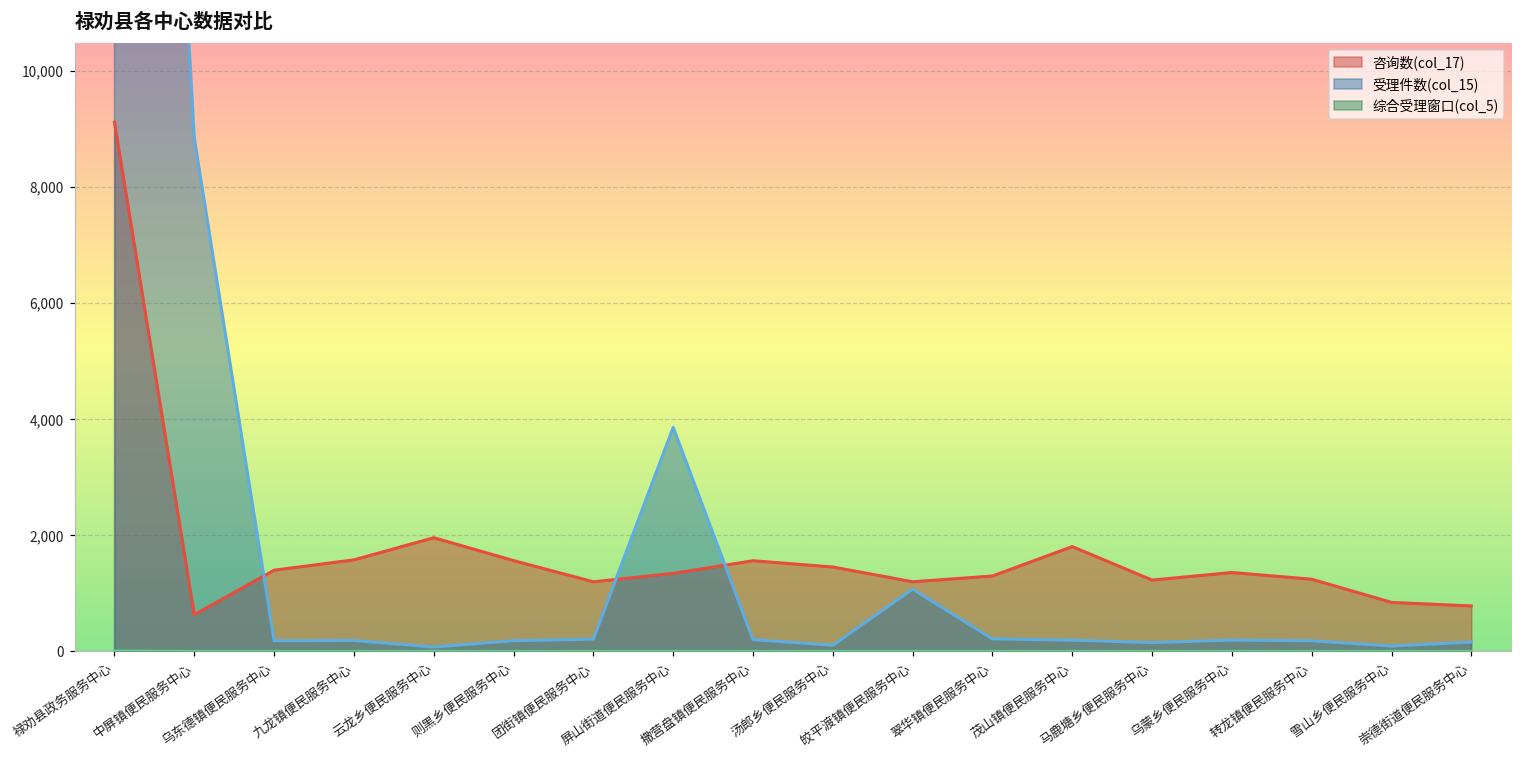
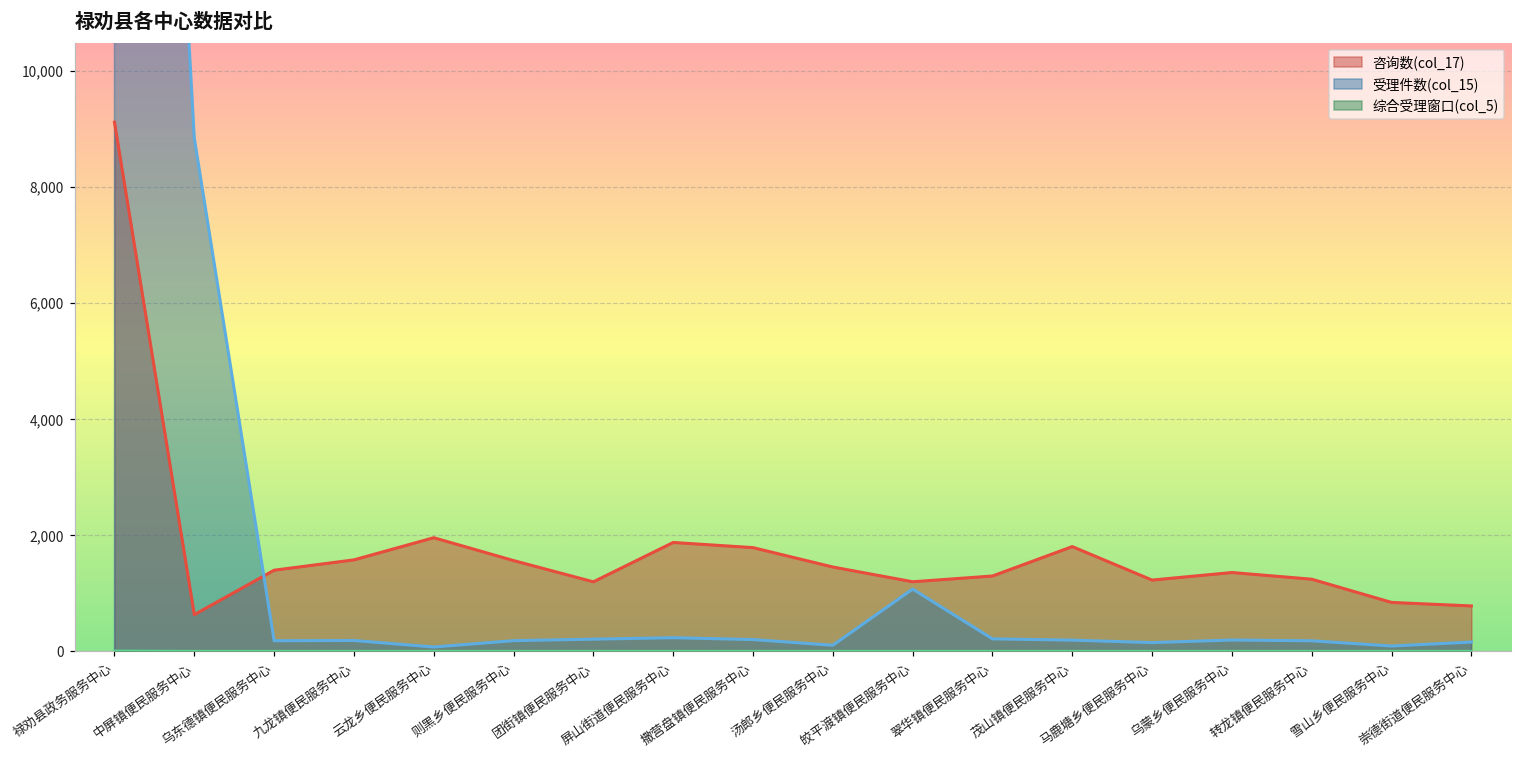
  {
    "咨询数(col_17)": {
      "禄劝县政务服务中心": "9,100",
      "中屏镇便民服务中心": "600",
      "乌东德镇便民服务中心": "1,400",
      "九龙镇便民服务中心": "1,600",
      "云龙乡便民服务中心": "2,000",
      "则黑乡便民服务中心": "1,600",
      "团街镇便民服务中心": "1,200",
-     "屏山街道便民服务中心": "1,300",
-     "撒营盘镇便民服务中心": "1,600",
+     "屏山街道便民服务中心": "1,900",
+     "撒营盘镇便民服务中心": "1,800",
      "汤郎乡便民服务中心": "1,500",
      "皎平渡镇便民服务中心": "1,200",
      "翠华镇便民服务中心": "1,300",
      "茂山镇便民服务中心": "1,800",
      "马鹿塘乡便民服务中心": "1,200",
      "乌蒙乡便民服务中心": "1,400",
      "转龙镇便民服务中心": "1,200",
      "雪山乡便民服务中心": "800",
      "崇德街道便民服务中心": "800"
    },
    "受理件数(col_15)": {
      "中屏镇便民服务中心": "8,800",
      "乌东德镇便民服务中心": "200",
      "九龙镇便民服务中心": "200",
      "云龙乡便民服务中心": "100",
      "则黑乡便民服务中心": "200",
      "团街镇便民服务中心": "200",
-     "屏山街道便民服务中心": "3,900",
+     "屏山街道便民服务中心": "200",
      "撒营盘镇便民服务中心": "200",
      "汤郎乡便民服务中心": "100",
      "皎平渡镇便民服务中心": "1,100",
      "翠华镇便民服务中心": "200",
      "茂山镇便民服务中心": "200",
      "马鹿塘乡便民服务中心": "200",
      "乌蒙乡便民服务中心": "200",
      "转龙镇便民服务中心": "200",
      "雪山乡便民服务中心": "100",
      "崇德街道便民服务中心": "200"
    },
    "综合受理窗口(col_5)": {
      "禄劝县政务服务中心": "0",
      "中屏镇便民服务中心": "0",
      "乌东德镇便民服务中心": "0",
      "九龙镇便民服务中心": "0",
      "云龙乡便民服务中心": "0",
      "则黑乡便民服务中心": "0",
      "团街镇便民服务中心": "0",
      "屏山街道便民服务中心": "0",
      "撒营盘镇便民服务中心": "0",
      "汤郎乡便民服务中心": "0",
      "皎平渡镇便民服务中心": "0",
      "翠华镇便民服务中心": "0",
      "茂山镇便民服务中心": "0",
      "马鹿塘乡便民服务中心": "0",
      "乌蒙乡便民服务中心": "0",
      "转龙镇便民服务中心": "0",
      "雪山乡便民服务中心": "0",
      "崇德街道便民服务中心": "0"
    }
  }
